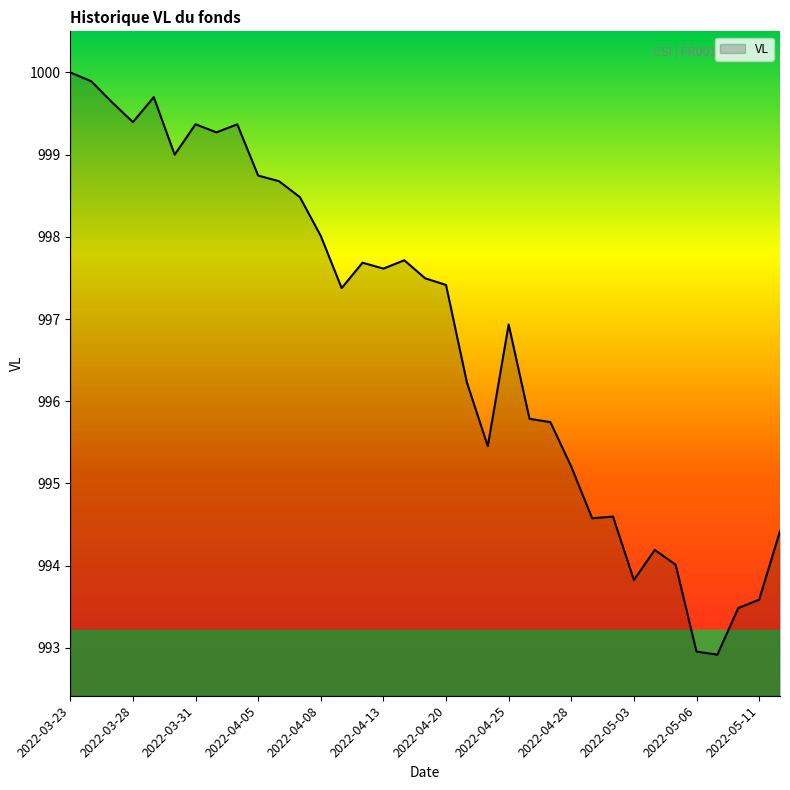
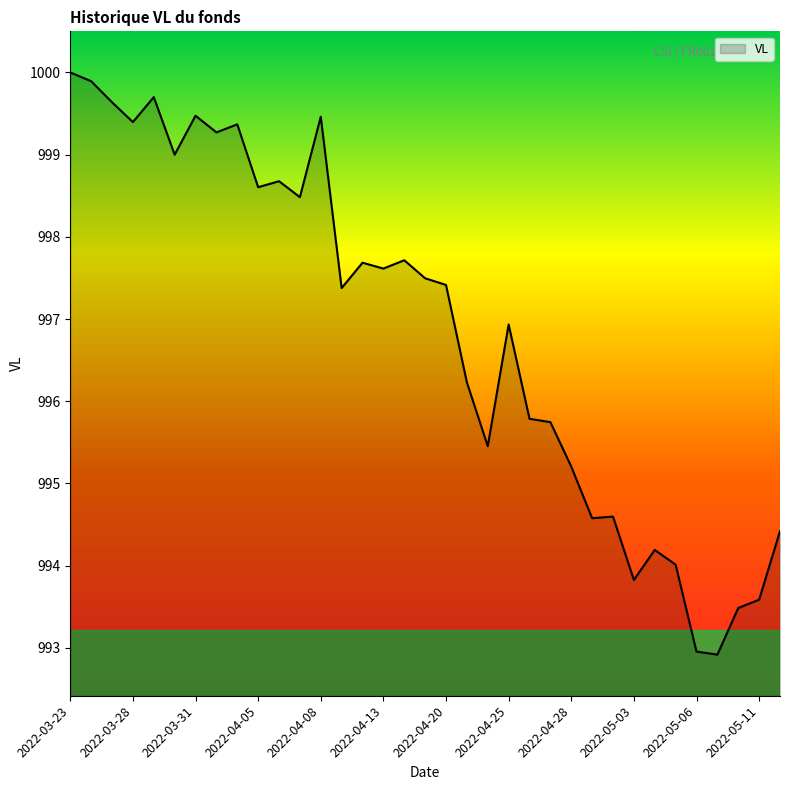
  {
    "2022-03-23": 1000.0,
    "2022-03-28": 999.4,
-   "2022-03-31": 999.4,
-   "2022-04-05": 998.7,
-   "2022-04-08": 998.0,
+   "2022-03-31": 999.5,
+   "2022-04-05": 998.6,
+   "2022-04-08": 999.5,
    "2022-04-13": 997.6,
    "2022-04-20": 997.4,
    "2022-04-25": 996.9,
    "2022-04-28": 995.2,
    "2022-05-03": 993.8,
    "2022-05-11": 993.6
  }
